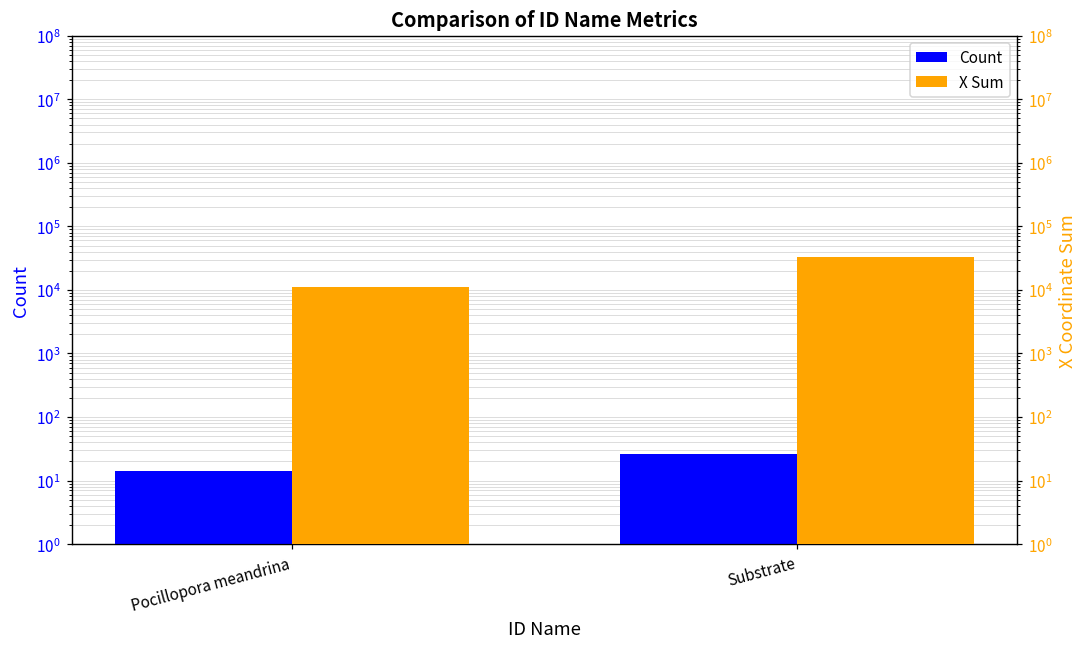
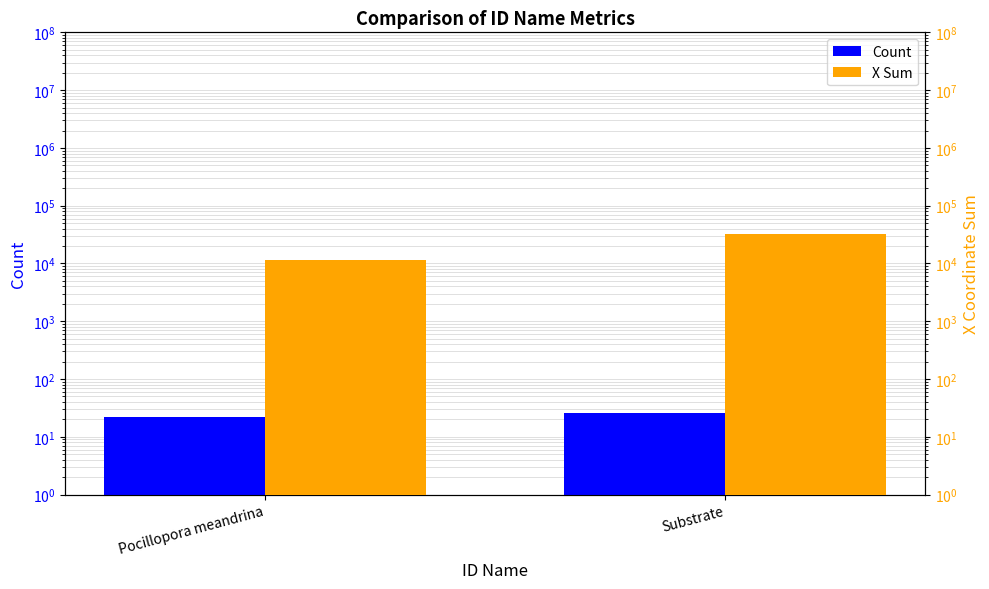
  {
    "Count": {
-     "Pocillopora meandrina": 14,
+     "Pocillopora meandrina": 22,
      "Substrate": 30
    },
    "X Sum": {
      "Pocillopora meandrina": 11000,
      "Substrate": 30000
    }
  }
